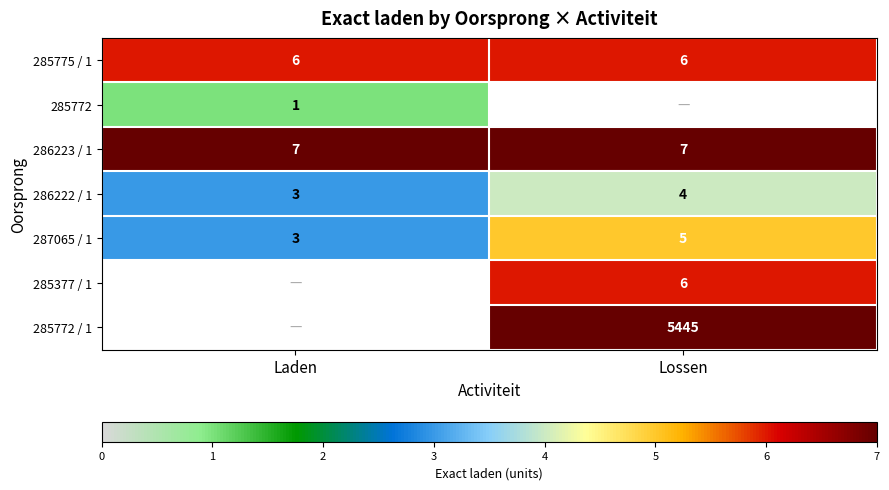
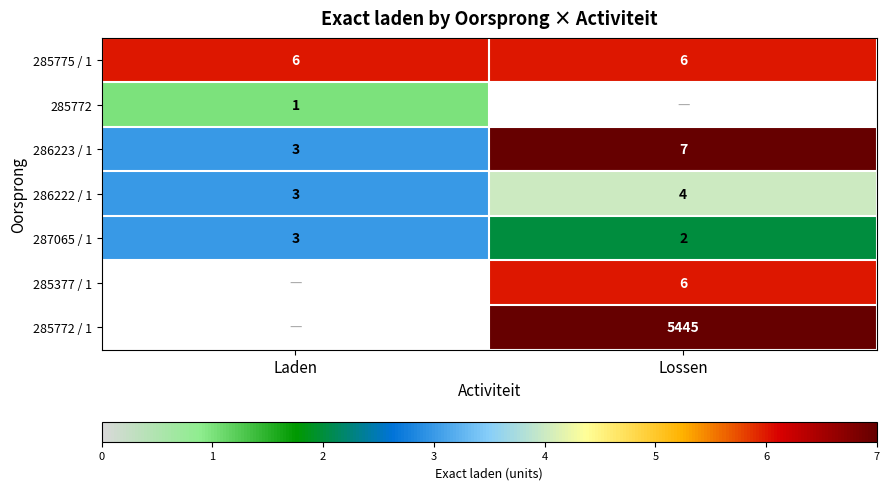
  {
    "285775 / 1": {
      "Laden": 6,
      "Lossen": 6
    },
    "285772": {
      "Laden": 1
    },
    "286223 / 1": {
-     "Laden": 7,
+     "Laden": 3,
      "Lossen": 7
    },
    "286222 / 1": {
      "Laden": 3,
      "Lossen": 4
    },
    "287065 / 1": {
      "Laden": 3,
-     "Lossen": 5
+     "Lossen": 2
    },
    "285377 / 1": {
      "Lossen": 6
    },
    "285772 / 1": {
      "Lossen": 5445
    }
  }
